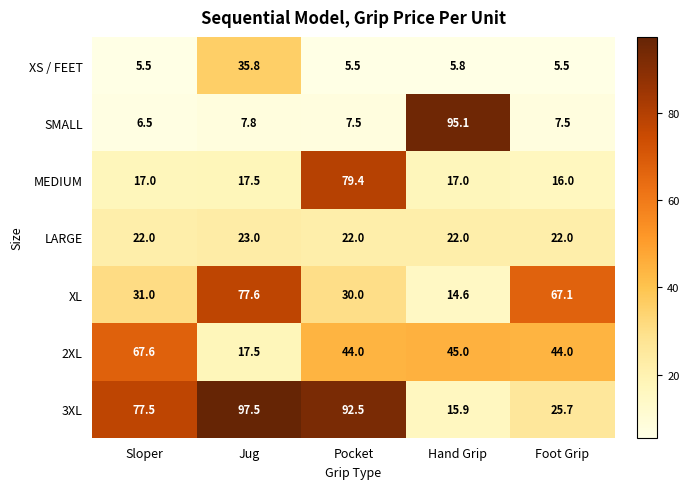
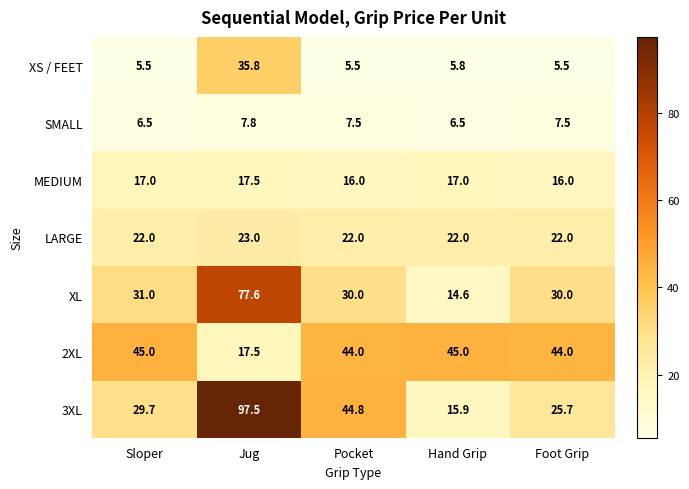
  {
    "XS / FEET": {
      "Sloper": 5.5,
      "Jug": 35.8,
      "Pocket": 5.5,
      "Hand Grip": 5.8,
      "Foot Grip": 5.5
    },
    "SMALL": {
      "Sloper": 6.5,
      "Jug": 7.8,
      "Pocket": 7.5,
-     "Hand Grip": 95.1,
+     "Hand Grip": 6.5,
      "Foot Grip": 7.5
    },
    "MEDIUM": {
      "Sloper": 17.0,
      "Jug": 17.5,
-     "Pocket": 79.4,
+     "Pocket": 16.0,
      "Hand Grip": 17.0,
      "Foot Grip": 16.0
    },
    "LARGE": {
      "Sloper": 22.0,
      "Jug": 23.0,
      "Pocket": 22.0,
      "Hand Grip": 22.0,
      "Foot Grip": 22.0
    },
    "XL": {
      "Sloper": 31.0,
      "Jug": 77.6,
      "Pocket": 30.0,
      "Hand Grip": 14.6,
-     "Foot Grip": 67.1
+     "Foot Grip": 30.0
    },
    "2XL": {
-     "Sloper": 67.6,
+     "Sloper": 45.0,
      "Jug": 17.5,
      "Pocket": 44.0,
      "Hand Grip": 45.0,
      "Foot Grip": 44.0
    },
    "3XL": {
-     "Sloper": 77.5,
+     "Sloper": 29.7,
      "Jug": 97.5,
-     "Pocket": 92.5,
+     "Pocket": 44.8,
      "Hand Grip": 15.9,
      "Foot Grip": 25.7
    }
  }
